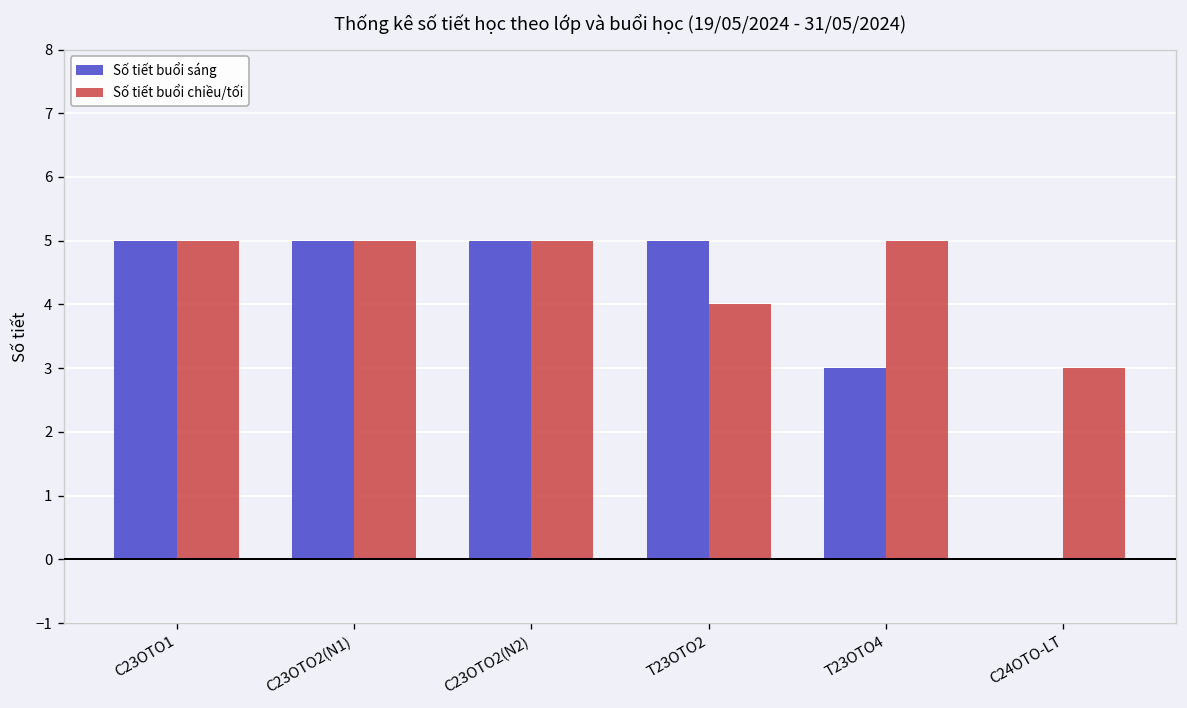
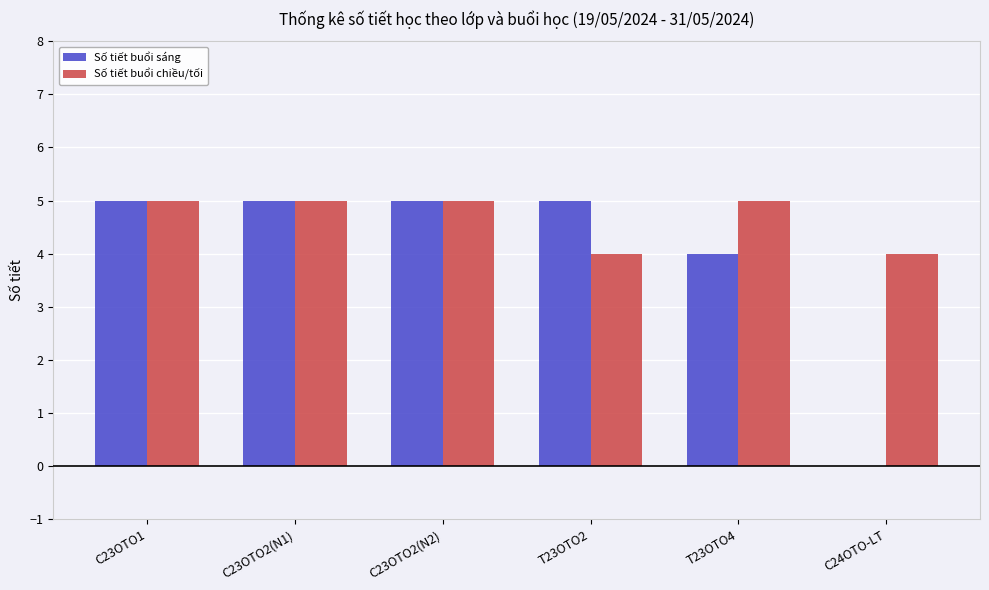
  {
    "Số tiết buổi sáng": {
      "C23OTO1": 5,
      "C23OTO2(N1)": 5,
      "C23OTO2(N2)": 5,
      "T23OTO2": 5,
-     "T23OTO4": 3,
+     "T23OTO4": 4,
      "C24OTO-LT": 0
    },
    "Số tiết buổi chiều/tối": {
      "C23OTO1": 5,
      "C23OTO2(N1)": 5,
      "C23OTO2(N2)": 5,
      "T23OTO2": 4,
      "T23OTO4": 5,
-     "C24OTO-LT": 3
+     "C24OTO-LT": 4
    }
  }
